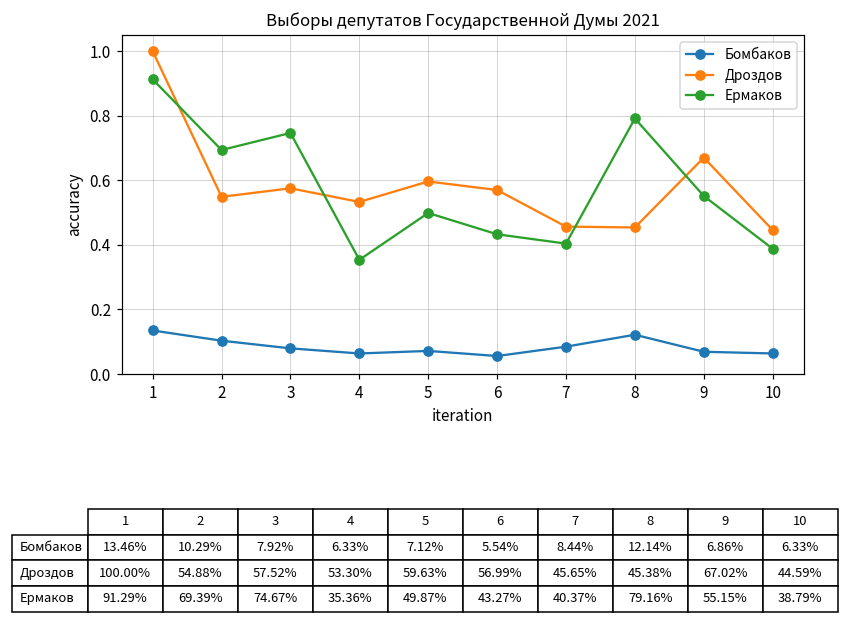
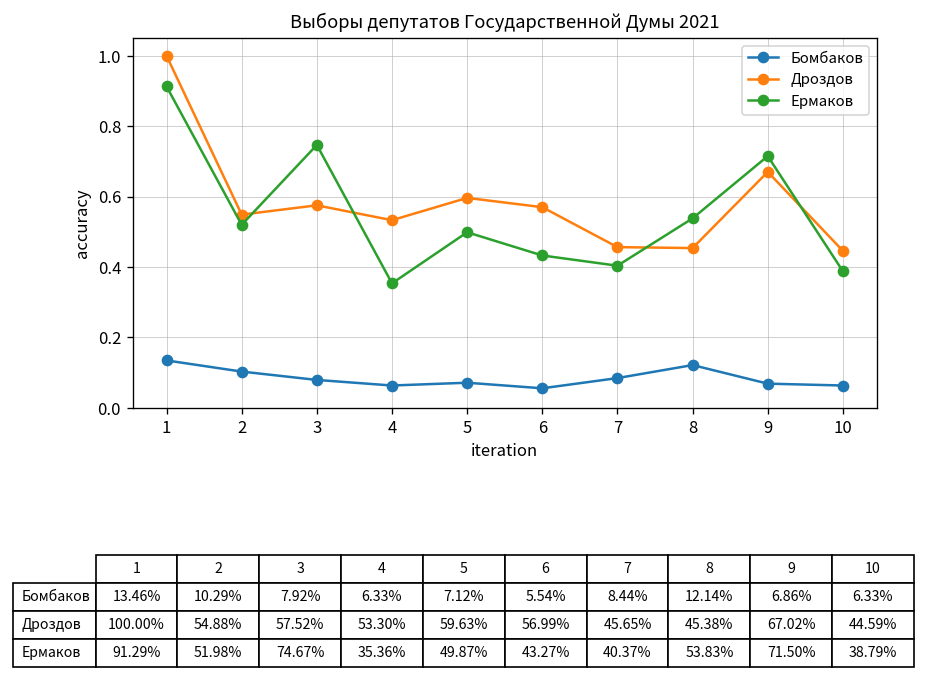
  {
    "Бомбаков": {
      "1": "0.13",
      "2": "0.10",
      "3": "0.08",
      "4": "0.06",
      "5": "0.07",
      "6": "0.06",
      "7": "0.08",
      "8": "0.12",
      "9": "0.07",
      "10": "0.06"
    },
    "Дроздов": {
      "1": "1.00",
      "2": "0.55",
      "3": "0.58",
      "4": "0.53",
      "5": "0.60",
      "6": "0.57",
      "7": "0.46",
      "8": "0.45",
      "9": "0.67",
      "10": "0.45"
    },
    "Ермаков": {
-     "2": "69.39%",
-     "8": "79.16%",
-     "9": "55.15%"
+     "2": "51.98%",
+     "8": "53.83%",
+     "9": "71.50%"
    }
  }
